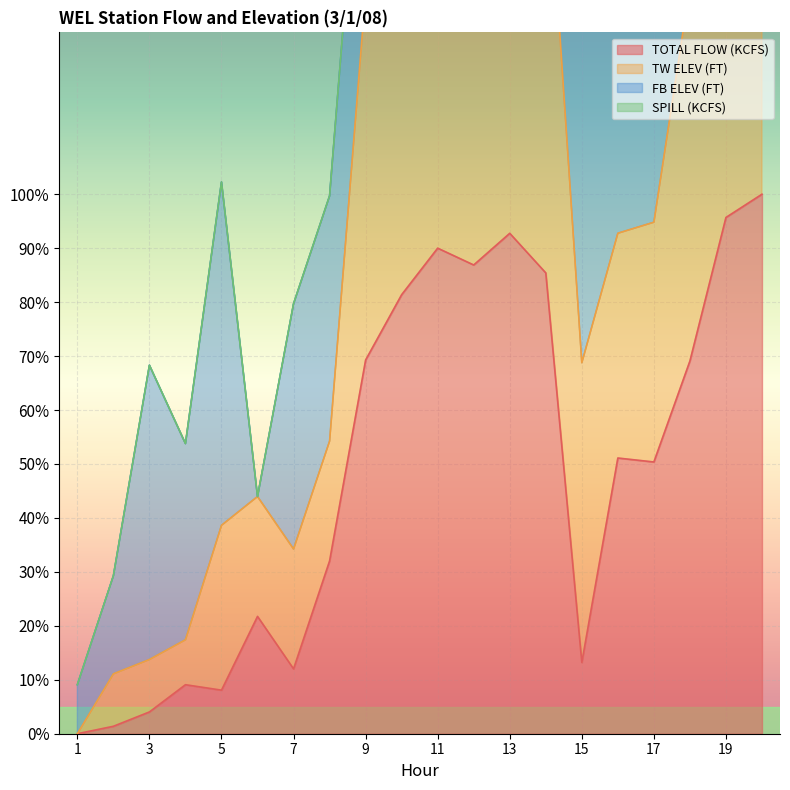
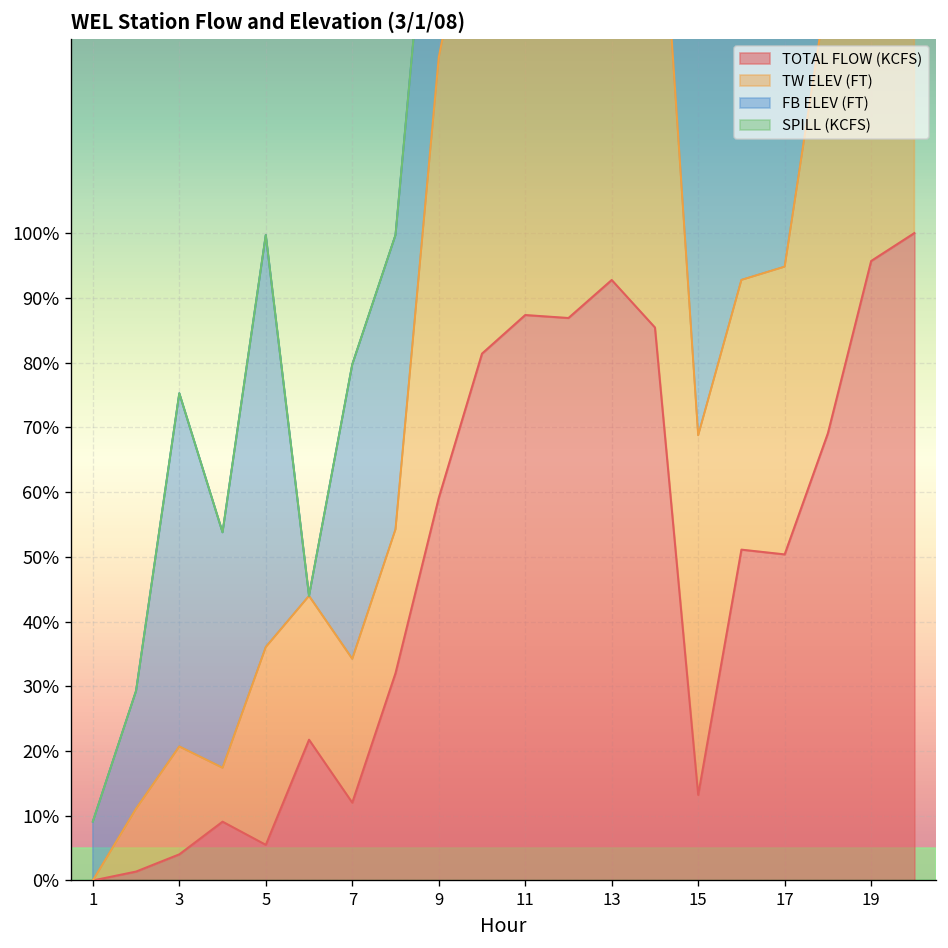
  {
    "TOTAL FLOW (KCFS)": {
-     "5": "8%",
+     "5": "6%",
      "7": "12%",
-     "9": "69%",
-     "11": "90%",
+     "9": "59%",
+     "11": "87%",
      "13": "93%",
      "15": "13%",
      "17": "50%",
      "19": "96%"
    },
    "TW ELEV (FT)": {
-     "3": "10%",
+     "3": "17%",
      "5": "31%",
      "7": "22%",
      "15": "56%",
      "17": "44%"
    }
  }
